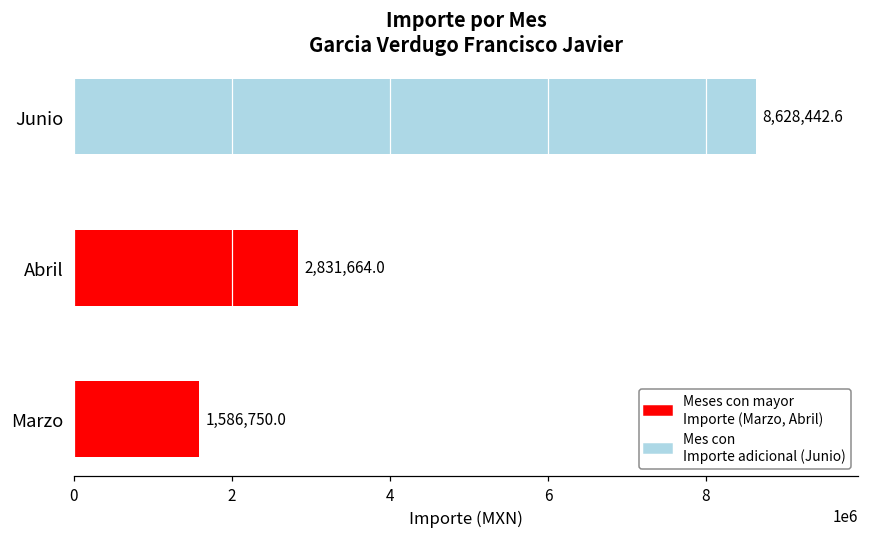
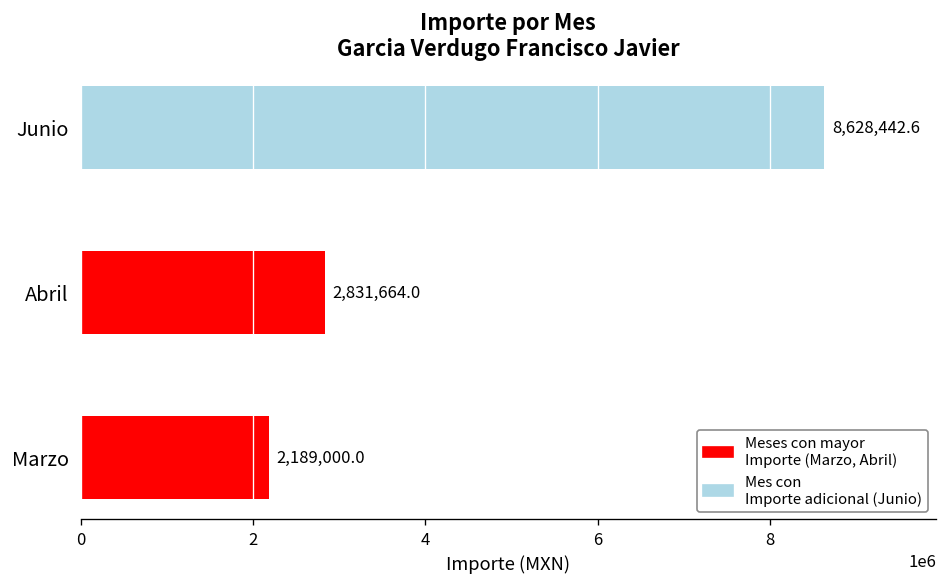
  {
    "Junio": "8,628,442.6",
    "Abril": "2,831,664.0",
-   "Marzo": "1,586,750.0"
+   "Marzo": "2,189,000.0"
  }
